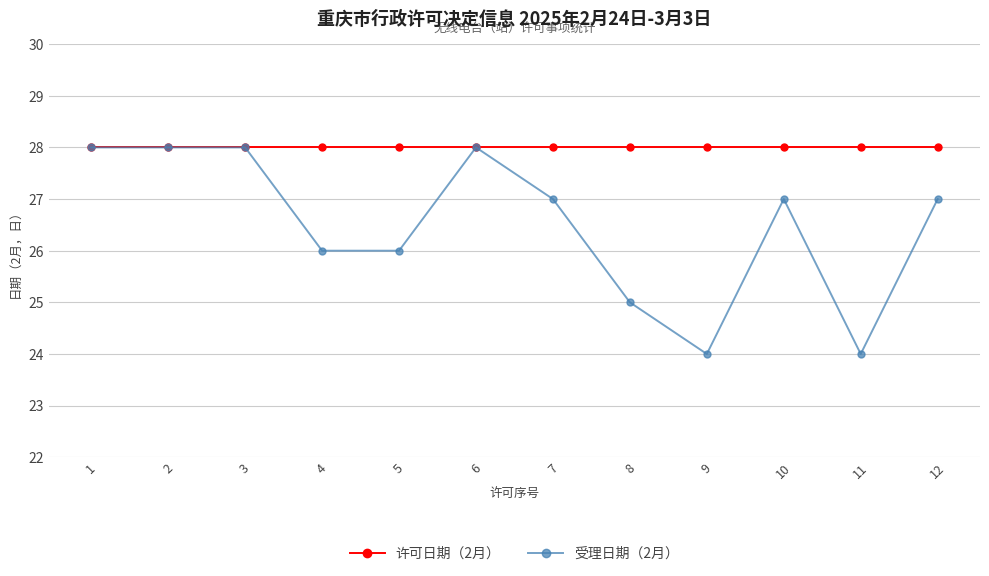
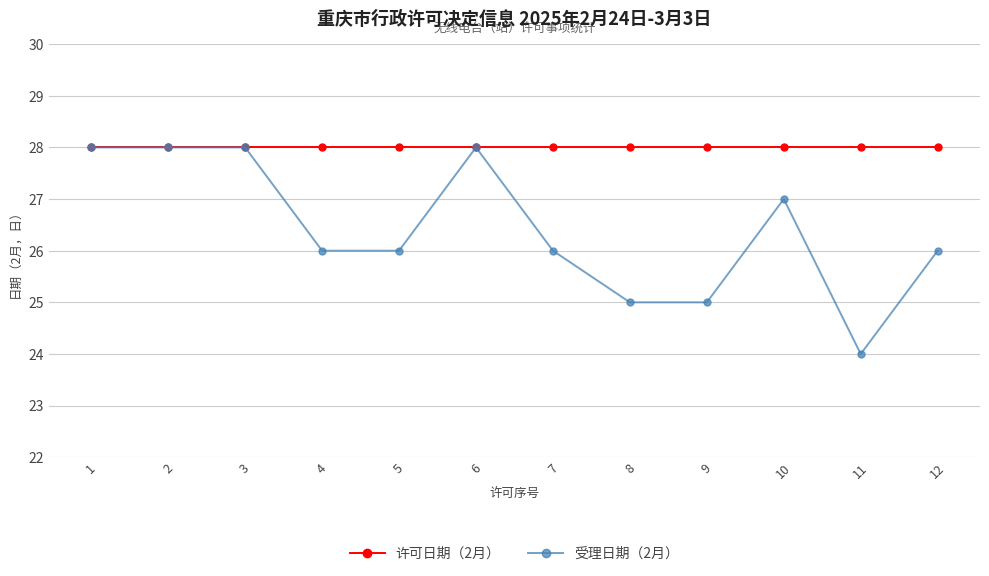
  {
    "许可日期（2月）": {
      "4": 28,
      "5": 28,
      "7": 28,
      "8": 28,
      "9": 28,
      "10": 28,
      "11": 28,
      "12": 28
    },
    "受理日期（2月）": {
      "4": 26,
      "5": 26,
-     "7": 27,
+     "7": 26,
      "8": 25,
-     "9": 24,
+     "9": 25,
      "10": 27,
      "11": 24,
-     "12": 27
+     "12": 26
    }
  }
